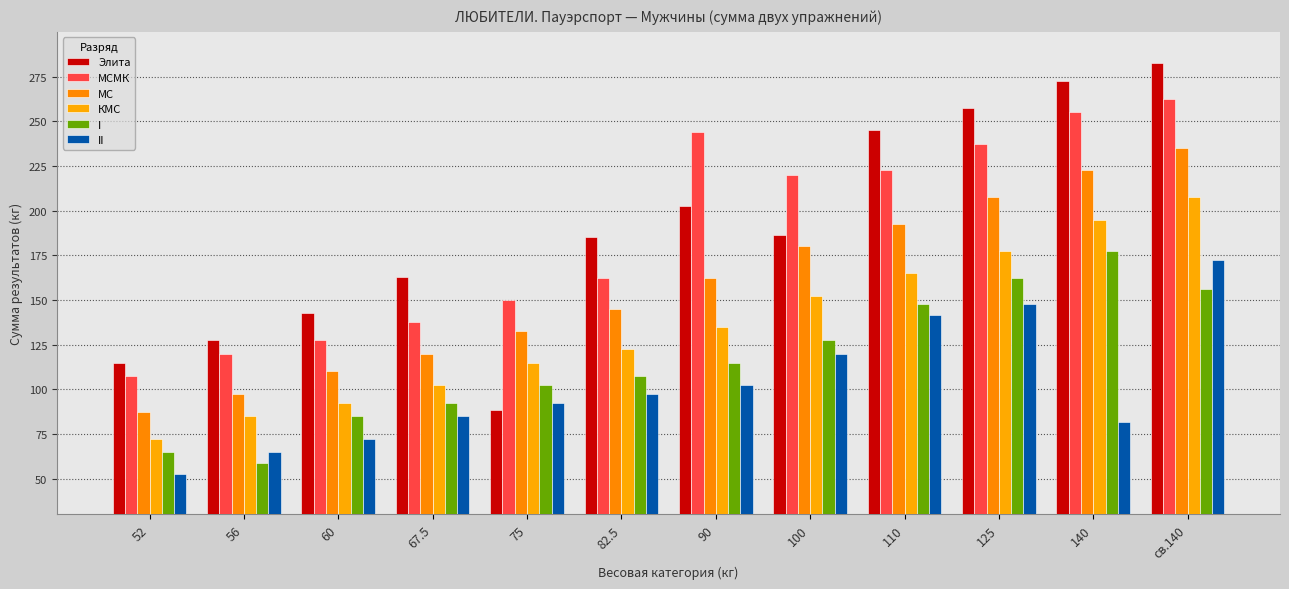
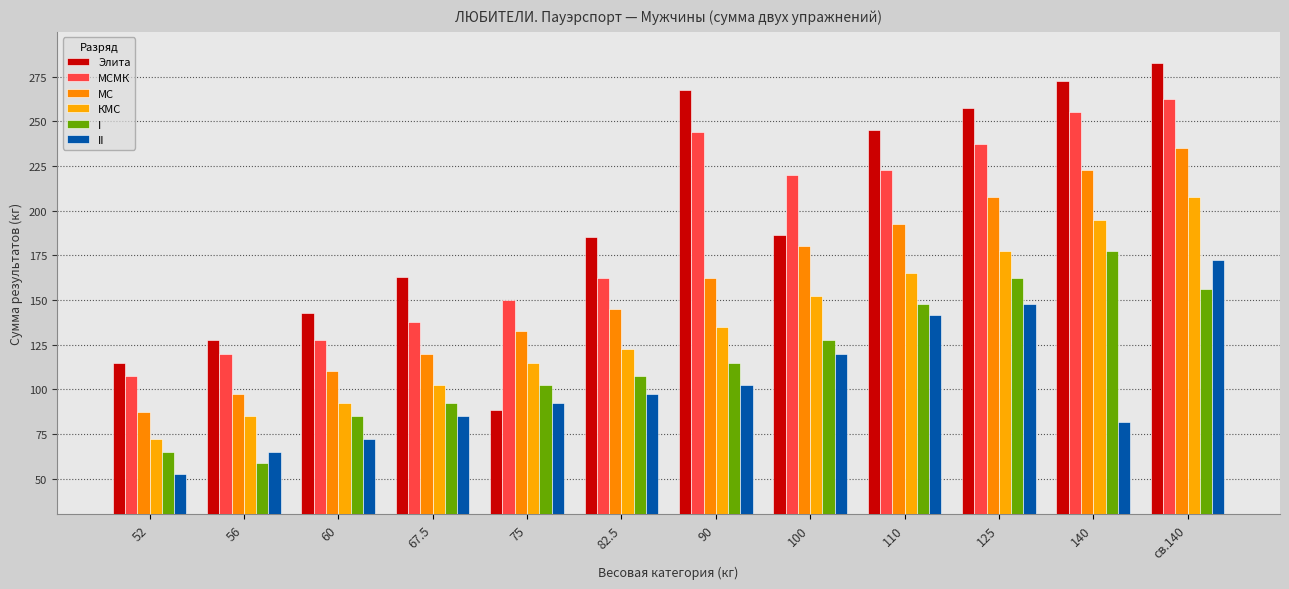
  {
    "Элита": {
      "52": 115,
      "56": 128,
      "60": 143,
      "67.5": 163,
      "75": 89,
      "82.5": 185,
-     "90": 203,
+     "90": 267,
      "100": 186,
      "110": 245,
      "125": 258,
      "140": 273,
      "св.140": 283
    },
    "МСМК": {
      "52": 108,
      "56": 120,
      "60": 128,
      "67.5": 138,
      "75": 150,
      "82.5": 163,
      "90": 244,
      "100": 220,
      "110": 223,
      "125": 238,
      "140": 255,
      "св.140": 263
    },
    "I": {
      "52": 65,
      "56": 59,
      "60": 85,
      "67.5": 93,
      "75": 103,
      "82.5": 108,
      "90": 115,
      "100": 128,
      "110": 148,
      "125": 163,
      "140": 178,
      "св.140": 156
    },
    "II": {
      "52": 53,
      "56": 65,
      "60": 73,
      "67.5": 85,
      "75": 93,
      "82.5": 98,
      "90": 103,
      "100": 120,
      "110": 142,
      "125": 148,
      "140": 82,
      "св.140": 173
    }
  }
